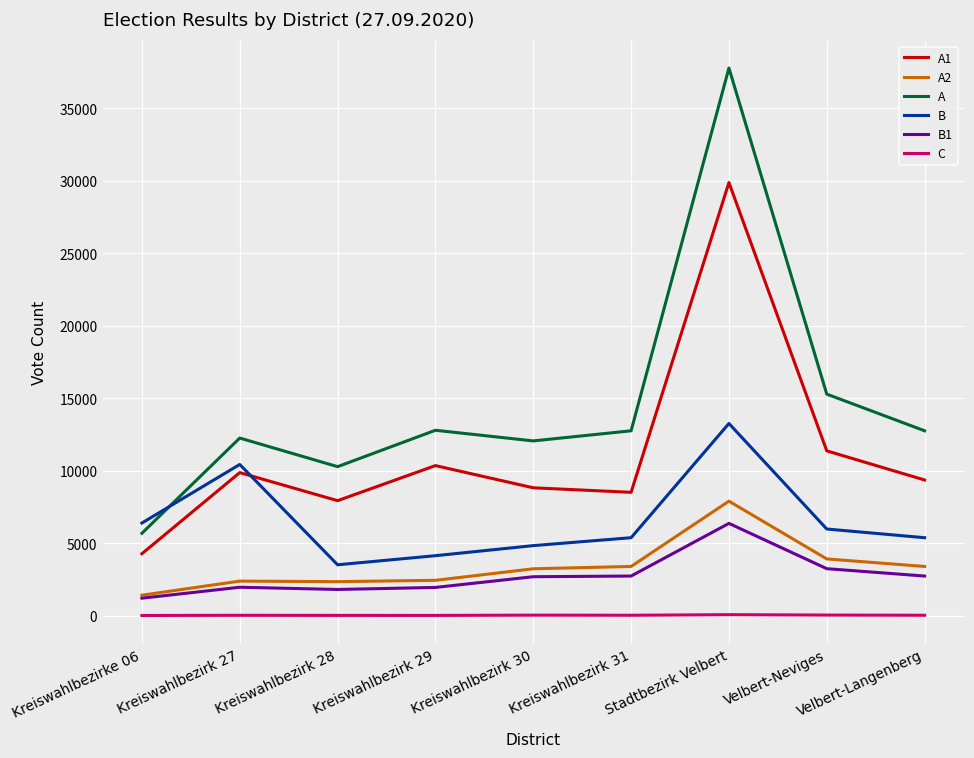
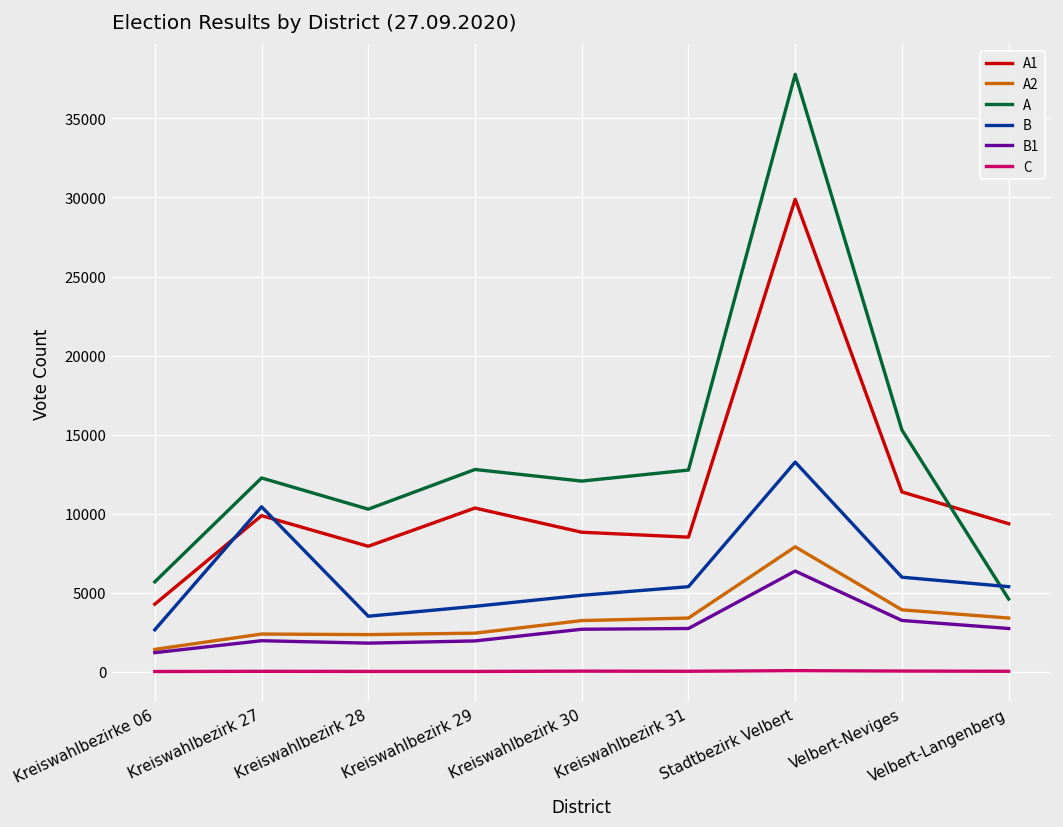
  {
    "A1": {
      "Kreiswahlbezirke 06": 4300,
      "Kreiswahlbezirk 27": 9900,
      "Kreiswahlbezirk 28": 7900,
      "Kreiswahlbezirk 29": 10400,
      "Kreiswahlbezirk 30": 8800,
      "Kreiswahlbezirk 31": 8500,
      "Stadtbezirk Velbert": 29900,
      "Velbert-Neviges": 11400,
      "Velbert-Langenberg": 9400
    },
    "A2": {
      "Kreiswahlbezirke 06": 1400,
      "Kreiswahlbezirk 27": 2400,
      "Kreiswahlbezirk 28": 2300,
      "Kreiswahlbezirk 29": 2400,
      "Kreiswahlbezirk 30": 3200,
      "Kreiswahlbezirk 31": 3400,
      "Stadtbezirk Velbert": 7900,
      "Velbert-Neviges": 3900,
      "Velbert-Langenberg": 3400
    },
    "A": {
      "Kreiswahlbezirke 06": 5700,
      "Kreiswahlbezirk 27": 12300,
      "Kreiswahlbezirk 28": 10300,
      "Kreiswahlbezirk 29": 12800,
      "Kreiswahlbezirk 30": 12100,
      "Kreiswahlbezirk 31": 12800,
      "Stadtbezirk Velbert": 37800,
      "Velbert-Neviges": 15300,
-     "Velbert-Langenberg": 12800
+     "Velbert-Langenberg": 4600
    },
    "B": {
-     "Kreiswahlbezirke 06": 6400,
+     "Kreiswahlbezirke 06": 2700,
      "Kreiswahlbezirk 27": 10400,
      "Kreiswahlbezirk 28": 3500,
      "Kreiswahlbezirk 29": 4100,
      "Kreiswahlbezirk 30": 4800,
      "Kreiswahlbezirk 31": 5400,
      "Stadtbezirk Velbert": 13300,
      "Velbert-Neviges": 6000,
      "Velbert-Langenberg": 5400
    },
    "B1": {
      "Kreiswahlbezirke 06": 1200,
      "Kreiswahlbezirk 27": 2000,
      "Kreiswahlbezirk 28": 1800,
      "Kreiswahlbezirk 29": 1900,
      "Kreiswahlbezirk 30": 2700,
      "Kreiswahlbezirk 31": 2700,
      "Stadtbezirk Velbert": 6400,
      "Velbert-Neviges": 3200,
      "Velbert-Langenberg": 2700
    },
    "C": {
      "Kreiswahlbezirke 06": 0,
      "Kreiswahlbezirk 27": 0,
      "Kreiswahlbezirk 28": 0,
      "Kreiswahlbezirk 29": 0,
      "Kreiswahlbezirk 30": 0,
      "Kreiswahlbezirk 31": 0,
      "Stadtbezirk Velbert": 100,
      "Velbert-Neviges": 0,
      "Velbert-Langenberg": 0
    }
  }
